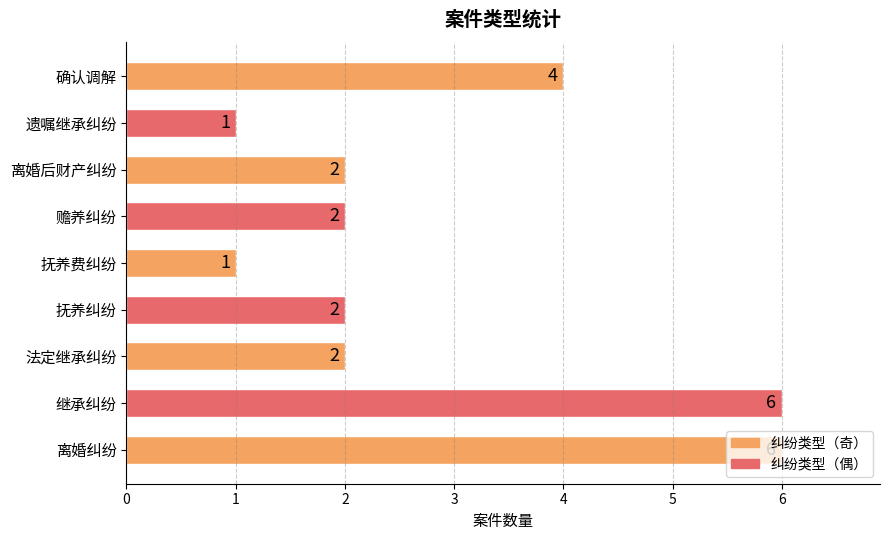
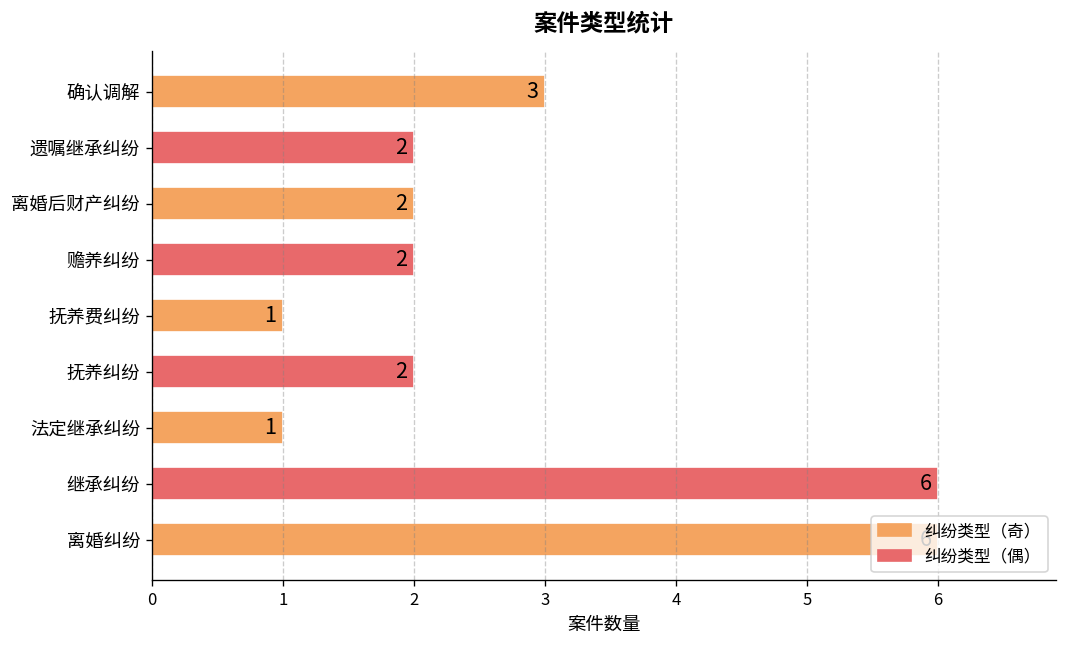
  {
-   "确认调解": 4,
-   "遗嘱继承纠纷": 1,
+   "确认调解": 3,
+   "遗嘱继承纠纷": 2,
    "离婚后财产纠纷": 2,
    "赡养纠纷": 2,
    "抚养费纠纷": 1,
    "抚养纠纷": 2,
-   "法定继承纠纷": 2,
+   "法定继承纠纷": 1,
    "继承纠纷": 6
  }
